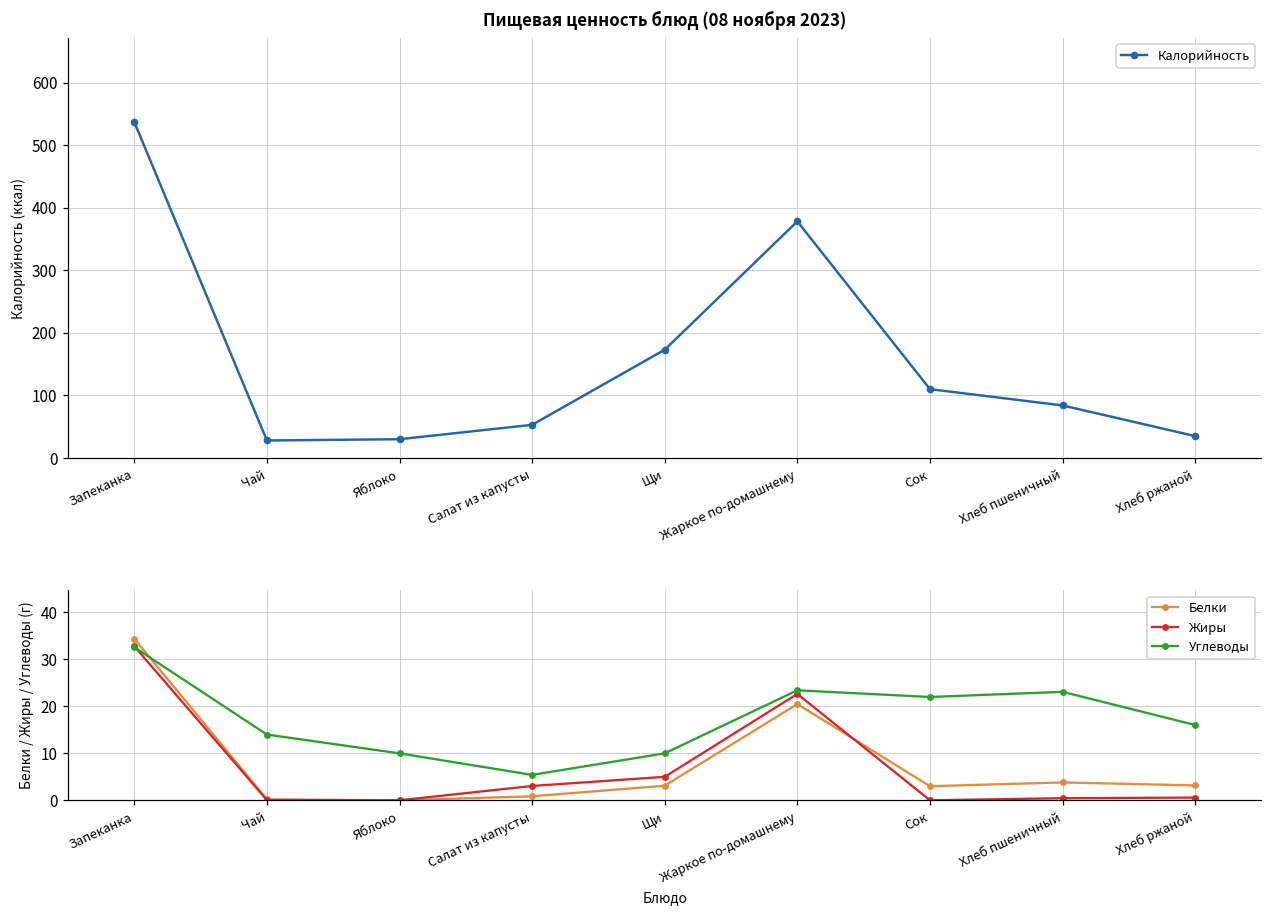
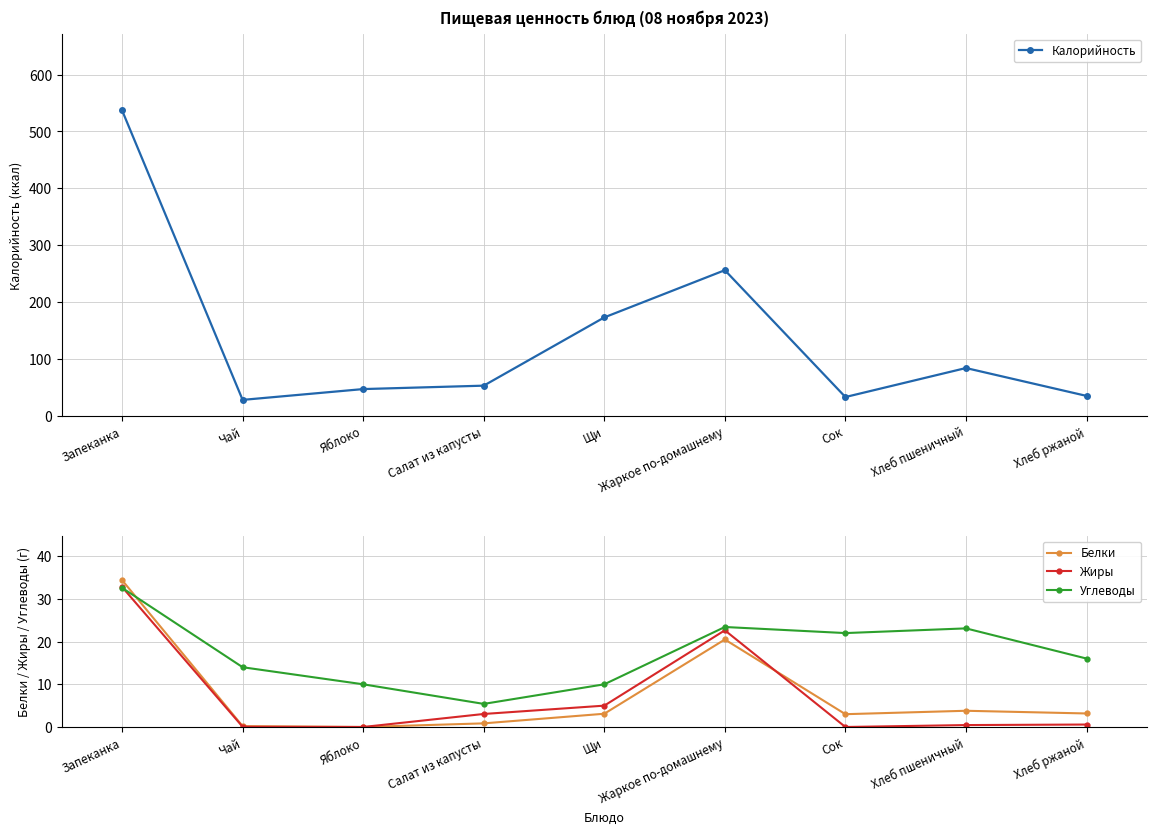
  {
    "Пищевая ценность блюд (08 ноября 2023)": {
      "Запеканка": 540,
      "Чай": 30,
-     "Яблоко": 30,
+     "Яблоко": 50,
      "Салат из капусты": 50,
      "Щи": 170,
-     "Жаркое по-домашнему": 380,
-     "Сок": 110,
+     "Жаркое по-домашнему": 260,
+     "Сок": 30,
      "Хлеб пшеничный": 80,
      "Хлеб ржаной": 40
    }
  }
